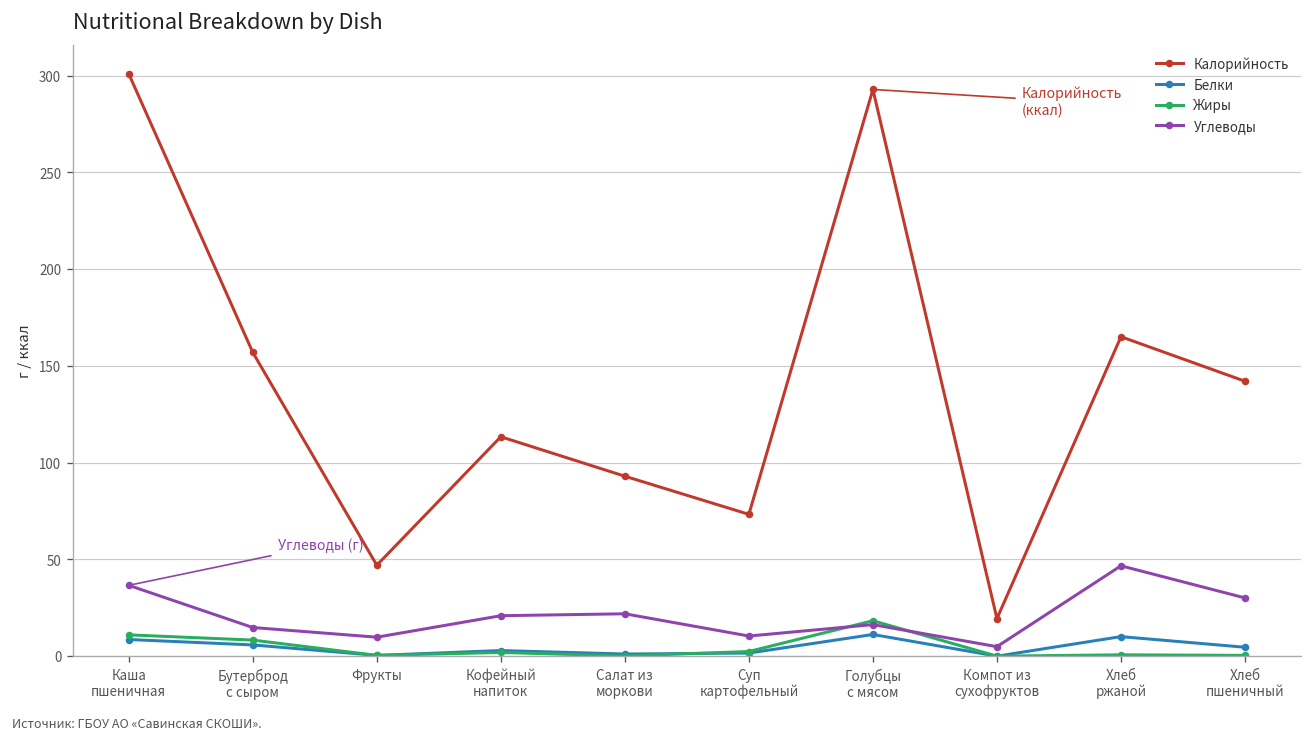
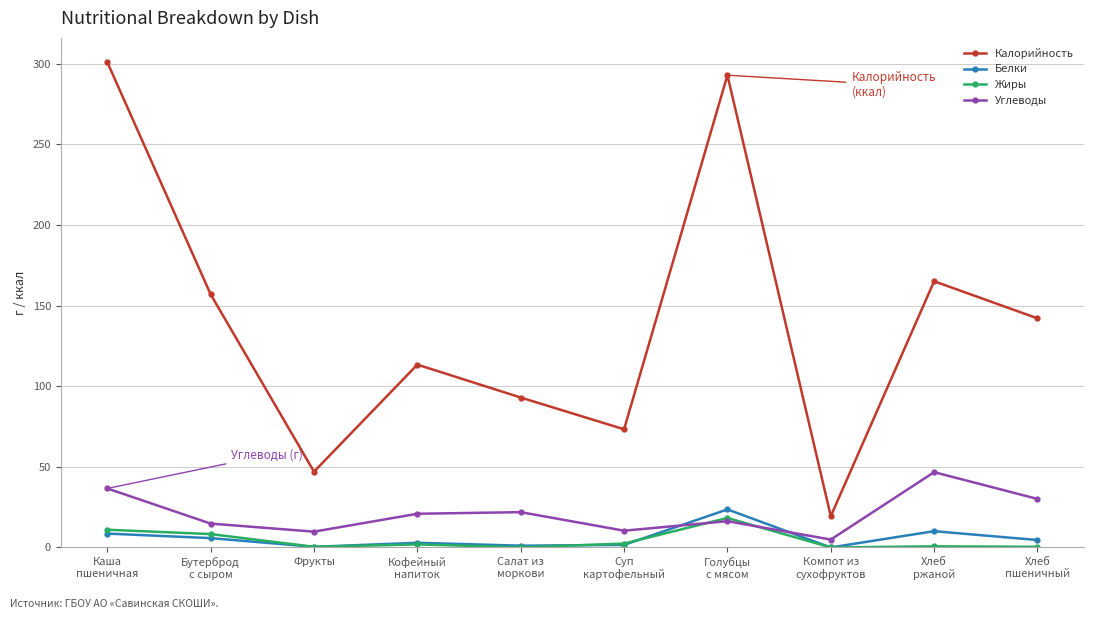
  {
    "Калорийность": {
      "Каша пшеничная": 301,
      "Бутерброд с сыром": 157,
      "Фрукты": 47,
      "Кофейный напиток": 113,
      "Салат из моркови": 93,
      "Суп картофельный": 73,
      "Голубцы с мясом": 293,
      "Компот из сухофруктов": 19,
      "Хлеб ржаной": 165,
      "Хлеб пшеничный": 142
    },
    "Белки": {
      "Каша пшеничная": 9,
      "Бутерброд с сыром": 6,
-     "Голубцы с мясом": 11,
+     "Голубцы с мясом": 24,
      "Хлеб ржаной": 10,
      "Хлеб пшеничный": 5
    },
    "Жиры": {
      "Каша пшеничная": 11,
      "Бутерброд с сыром": 8,
      "Голубцы с мясом": 18,
      "Хлеб ржаной": 1,
      "Хлеб пшеничный": 0
    },
    "Углеводы": {
      "Каша пшеничная": 37,
      "Бутерброд с сыром": 15,
      "Фрукты": 10,
      "Кофейный напиток": 21,
      "Салат из моркови": 22,
      "Суп картофельный": 10,
      "Голубцы с мясом": 16,
      "Компот из сухофруктов": 5,
      "Хлеб ржаной": 47,
      "Хлеб пшеничный": 30
    }
  }
